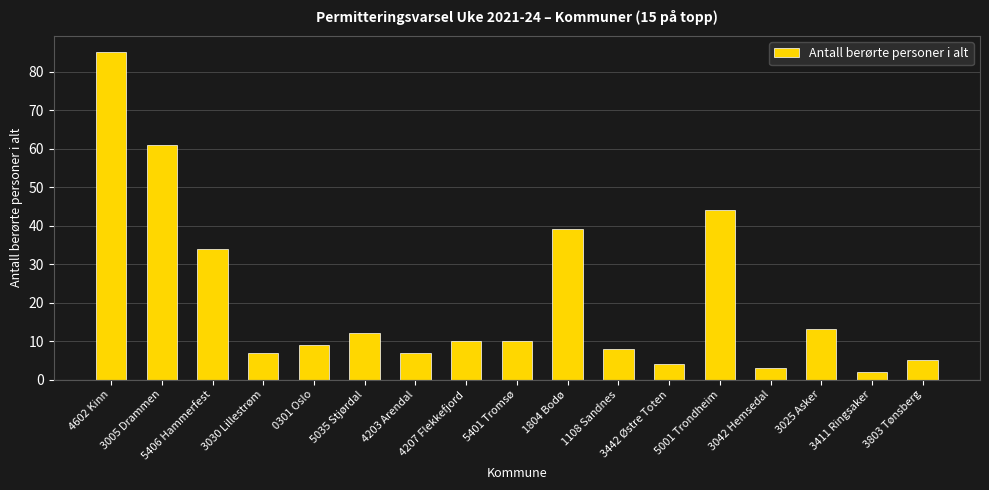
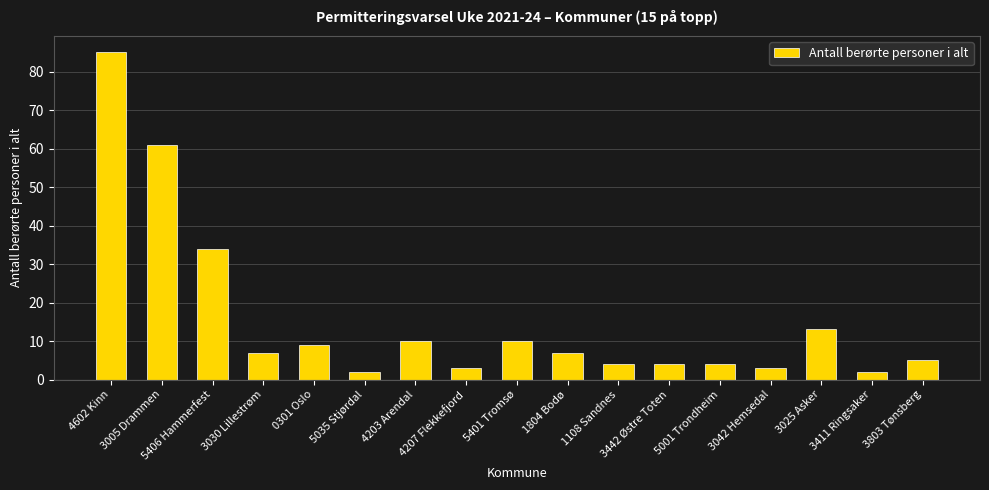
  {
    "4602 Kinn": 85,
    "3005 Drammen": 61,
    "5406 Hammerfest": 34,
    "3030 Lillestrøm": 7,
    "0301 Oslo": 9,
-   "5035 Stjørdal": 12,
-   "4203 Arendal": 7,
-   "4207 Flekkefjord": 10,
+   "5035 Stjørdal": 2,
+   "4203 Arendal": 10,
+   "4207 Flekkefjord": 3,
    "5401 Tromsø": 10,
-   "1804 Bodø": 39,
-   "1108 Sandnes": 8,
+   "1804 Bodø": 7,
+   "1108 Sandnes": 4,
    "3442 Østre Toten": 4,
-   "5001 Trondheim": 44,
+   "5001 Trondheim": 4,
    "3042 Hemsedal": 3,
    "3025 Asker": 13,
    "3411 Ringsaker": 2,
    "3803 Tønsberg": 5
  }
